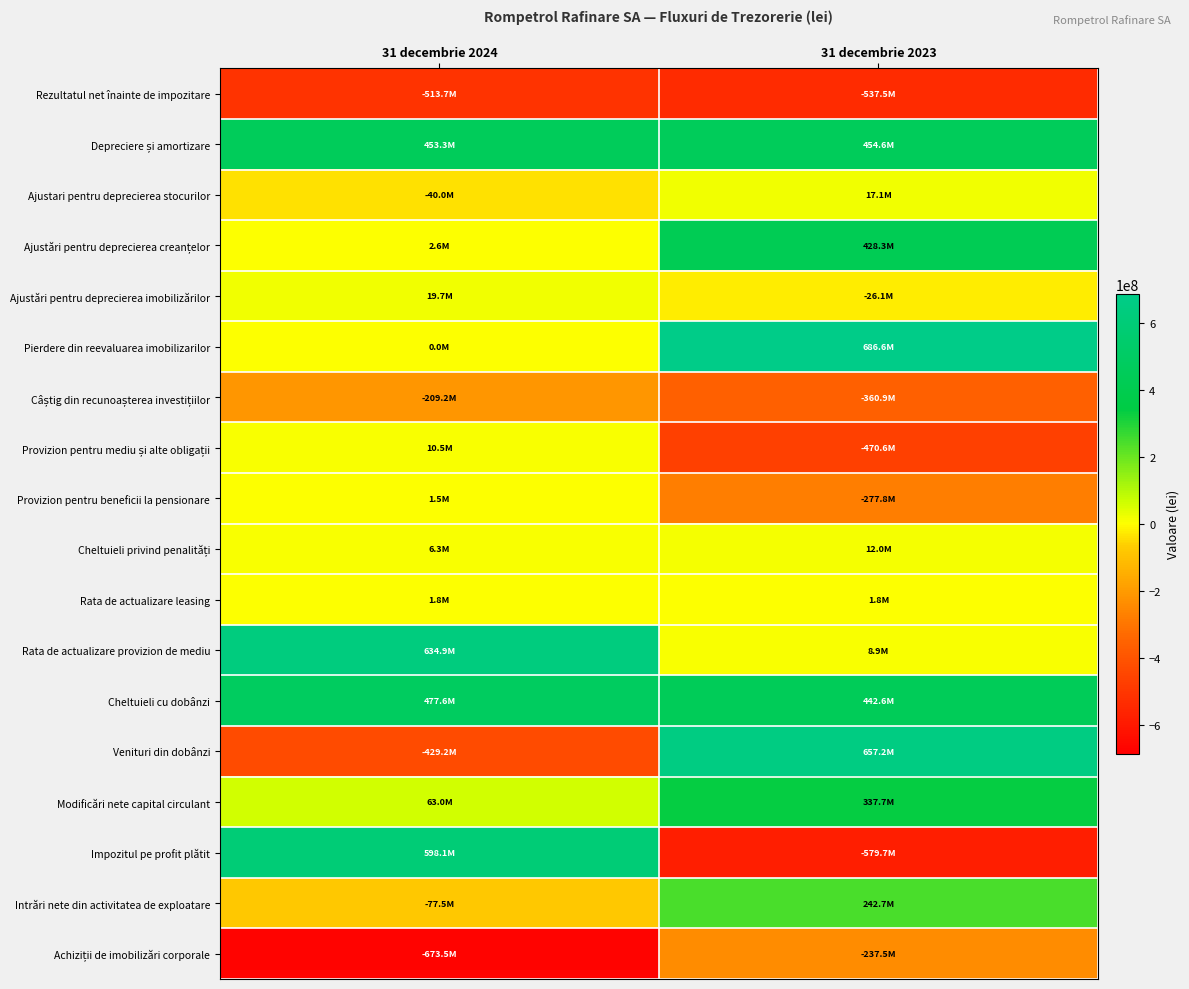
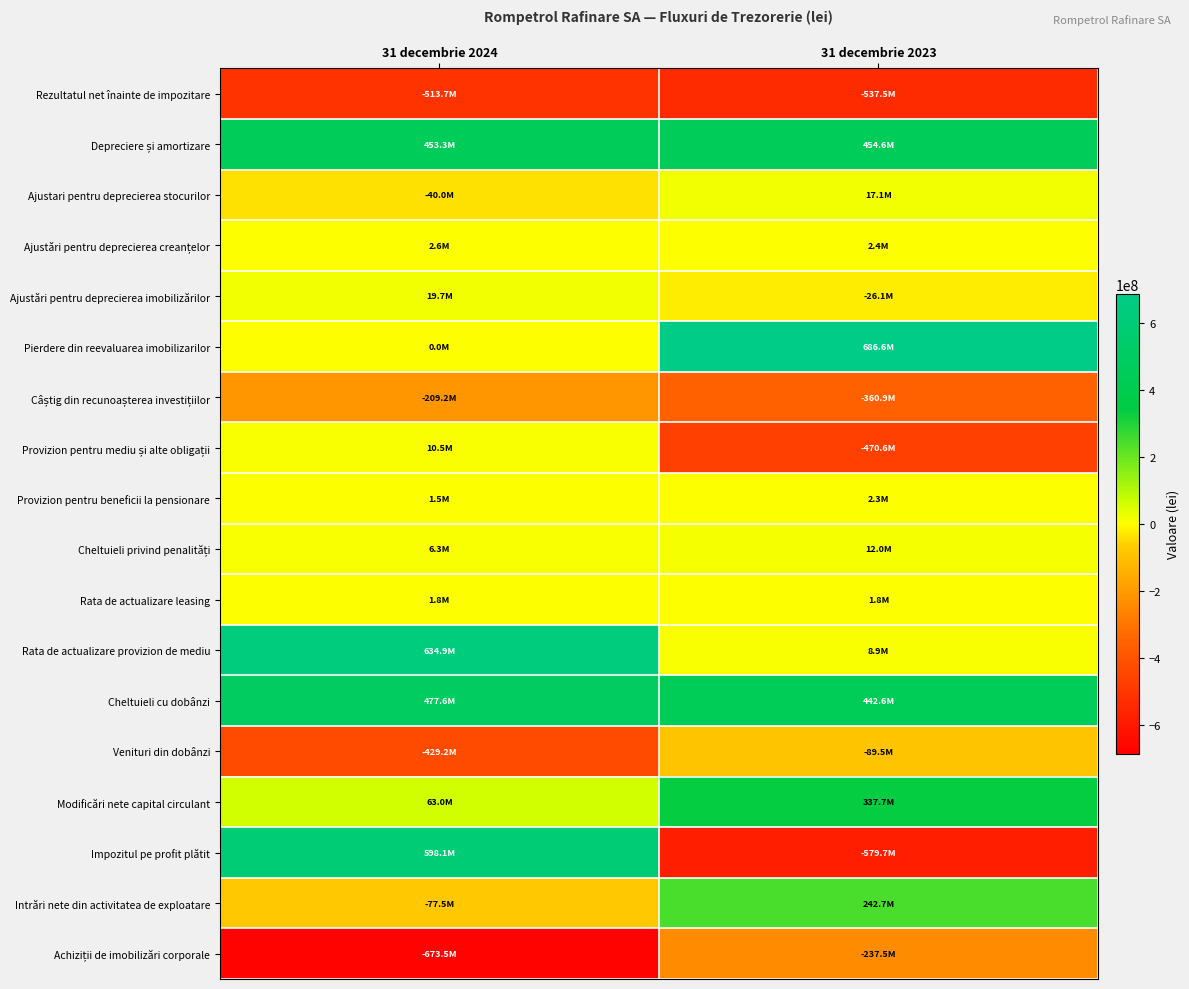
  {
    "Rezultatul net înainte de impozitare": {
      "31 decembrie 2024": "-513.7M",
      "31 decembrie 2023": "-537.5M"
    },
    "Depreciere și amortizare": {
      "31 decembrie 2024": "453.3M",
      "31 decembrie 2023": "454.6M"
    },
    "Ajustari pentru deprecierea stocurilor": {
      "31 decembrie 2024": "-40.0M",
      "31 decembrie 2023": "17.1M"
    },
    "Ajustări pentru deprecierea creanțelor": {
      "31 decembrie 2024": "2.6M",
-     "31 decembrie 2023": "428.3M"
+     "31 decembrie 2023": "2.4M"
    },
    "Ajustări pentru deprecierea imobilizărilor": {
      "31 decembrie 2024": "19.7M",
      "31 decembrie 2023": "-26.1M"
    },
    "Pierdere din reevaluarea imobilizarilor": {
      "31 decembrie 2024": "0.0M",
      "31 decembrie 2023": "686.6M"
    },
    "Câștig din recunoașterea investițiilor": {
      "31 decembrie 2024": "-209.2M",
      "31 decembrie 2023": "-360.9M"
    },
    "Provizion pentru mediu și alte obligații": {
      "31 decembrie 2024": "10.5M",
      "31 decembrie 2023": "-470.6M"
    },
    "Provizion pentru beneficii la pensionare": {
      "31 decembrie 2024": "1.5M",
-     "31 decembrie 2023": "-277.8M"
+     "31 decembrie 2023": "2.3M"
    },
    "Cheltuieli privind penalități": {
      "31 decembrie 2024": "6.3M",
      "31 decembrie 2023": "12.0M"
    },
    "Rata de actualizare leasing": {
      "31 decembrie 2024": "1.8M",
      "31 decembrie 2023": "1.8M"
    },
    "Rata de actualizare provizion de mediu": {
      "31 decembrie 2024": "634.9M",
      "31 decembrie 2023": "8.9M"
    },
    "Cheltuieli cu dobânzi": {
      "31 decembrie 2024": "477.6M",
      "31 decembrie 2023": "442.6M"
    },
    "Venituri din dobânzi": {
      "31 decembrie 2024": "-429.2M",
-     "31 decembrie 2023": "657.2M"
+     "31 decembrie 2023": "-89.5M"
    },
    "Modificări nete capital circulant": {
      "31 decembrie 2024": "63.0M",
      "31 decembrie 2023": "337.7M"
    },
    "Impozitul pe profit plătit": {
      "31 decembrie 2024": "598.1M",
      "31 decembrie 2023": "-579.7M"
    },
    "Intrări nete din activitatea de exploatare": {
      "31 decembrie 2024": "-77.5M",
      "31 decembrie 2023": "242.7M"
    },
    "Achiziții de imobilizări corporale": {
      "31 decembrie 2024": "-673.5M",
      "31 decembrie 2023": "-237.5M"
    }
  }
